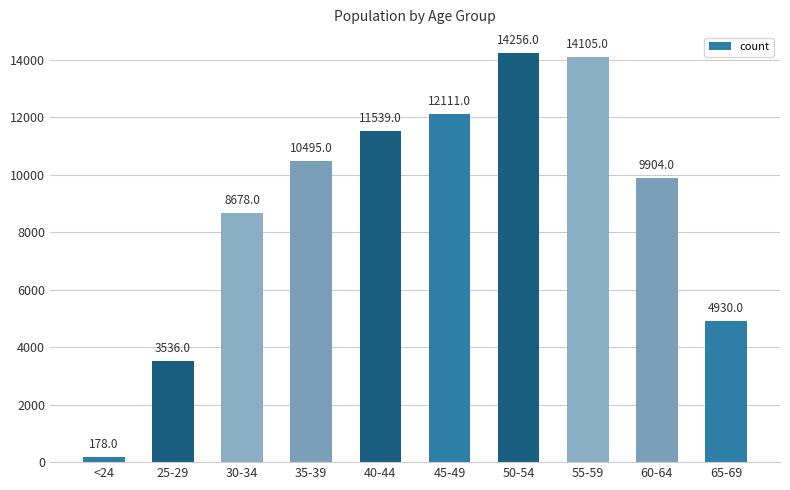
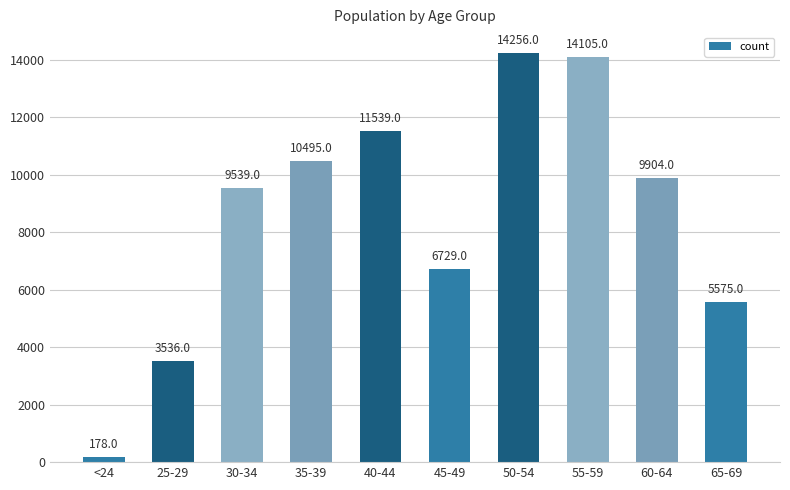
  {
    "<24": 178.0,
    "25-29": 3536.0,
-   "30-34": 8678.0,
+   "30-34": 9539.0,
    "35-39": 10495.0,
    "40-44": 11539.0,
-   "45-49": 12111.0,
+   "45-49": 6729.0,
    "50-54": 14256.0,
    "55-59": 14105.0,
    "60-64": 9904.0,
-   "65-69": 4930.0
+   "65-69": 5575.0
  }
